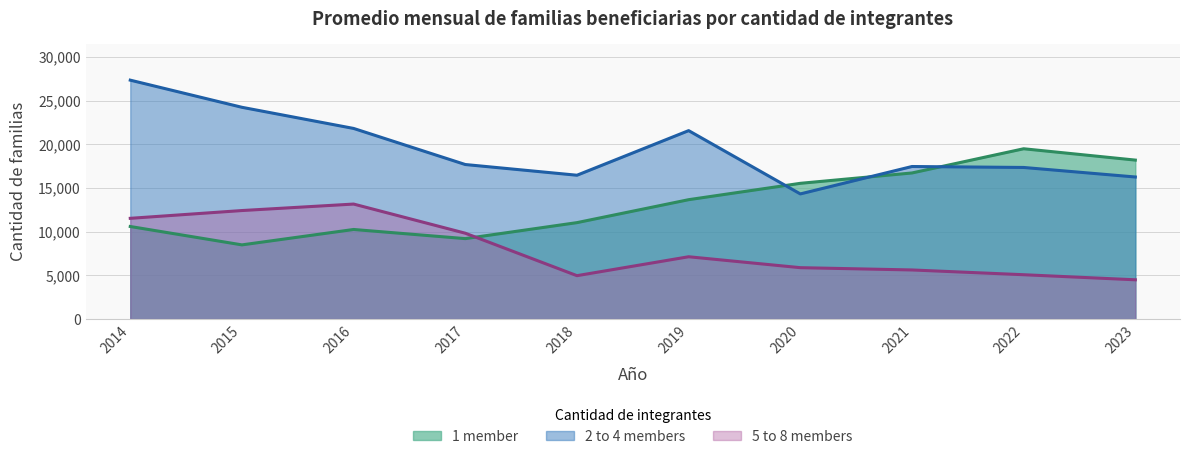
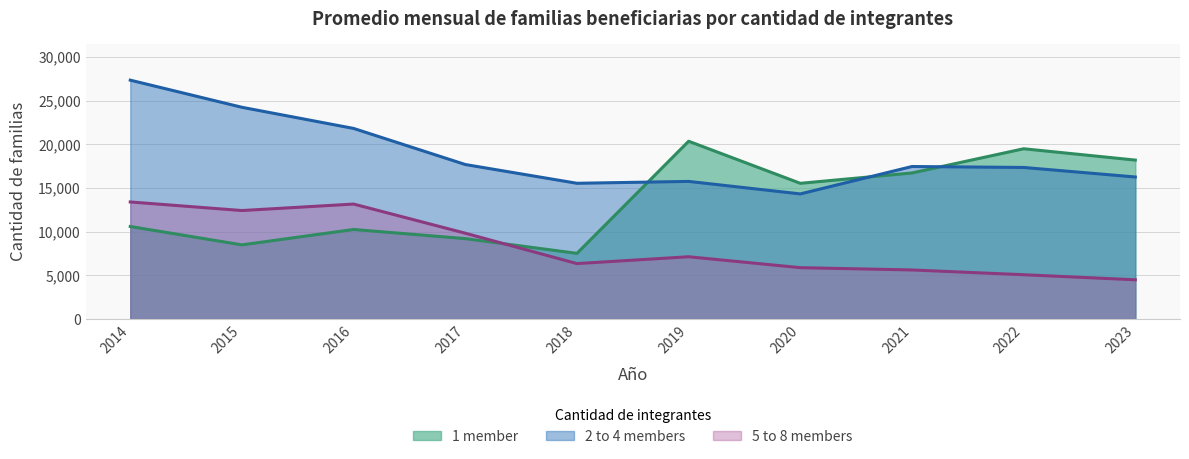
  {
    "1 member": {
      "2014": "11,000",
      "2015": "8,000",
      "2016": "10,000",
      "2017": "9,000",
-     "2018": "11,000",
-     "2019": "14,000",
+     "2018": "8,000",
+     "2019": "20,000",
      "2020": "16,000",
      "2021": "17,000",
      "2022": "19,000",
      "2023": "18,000"
    },
    "2 to 4 members": {
      "2014": "27,000",
      "2015": "24,000",
      "2016": "22,000",
      "2017": "18,000",
-     "2018": "16,500",
-     "2019": "22,000",
+     "2018": "15,500",
+     "2019": "16,000",
      "2020": "14,000",
      "2021": "17,000",
      "2022": "17,000",
      "2023": "16,000"
    },
    "5 to 8 members": {
-     "2014": "12,000",
+     "2014": "13,000",
      "2015": "12,000",
      "2016": "13,000",
      "2017": "10,000",
-     "2018": "5,000",
+     "2018": "6,000",
      "2019": "7,000",
      "2020": "6,000",
      "2021": "6,000",
      "2022": "5,000",
      "2023": "4,000"
    }
  }
